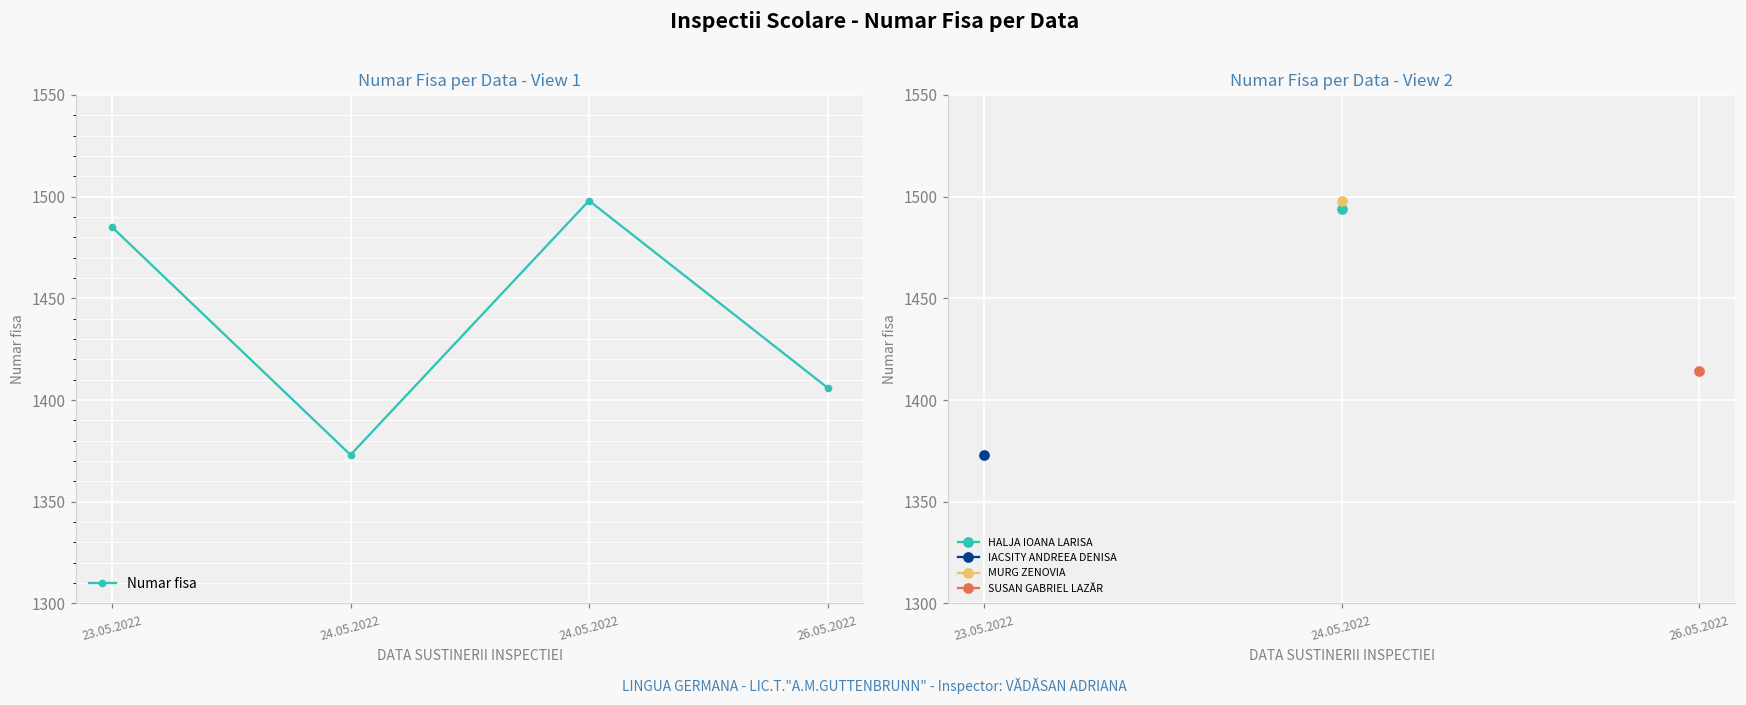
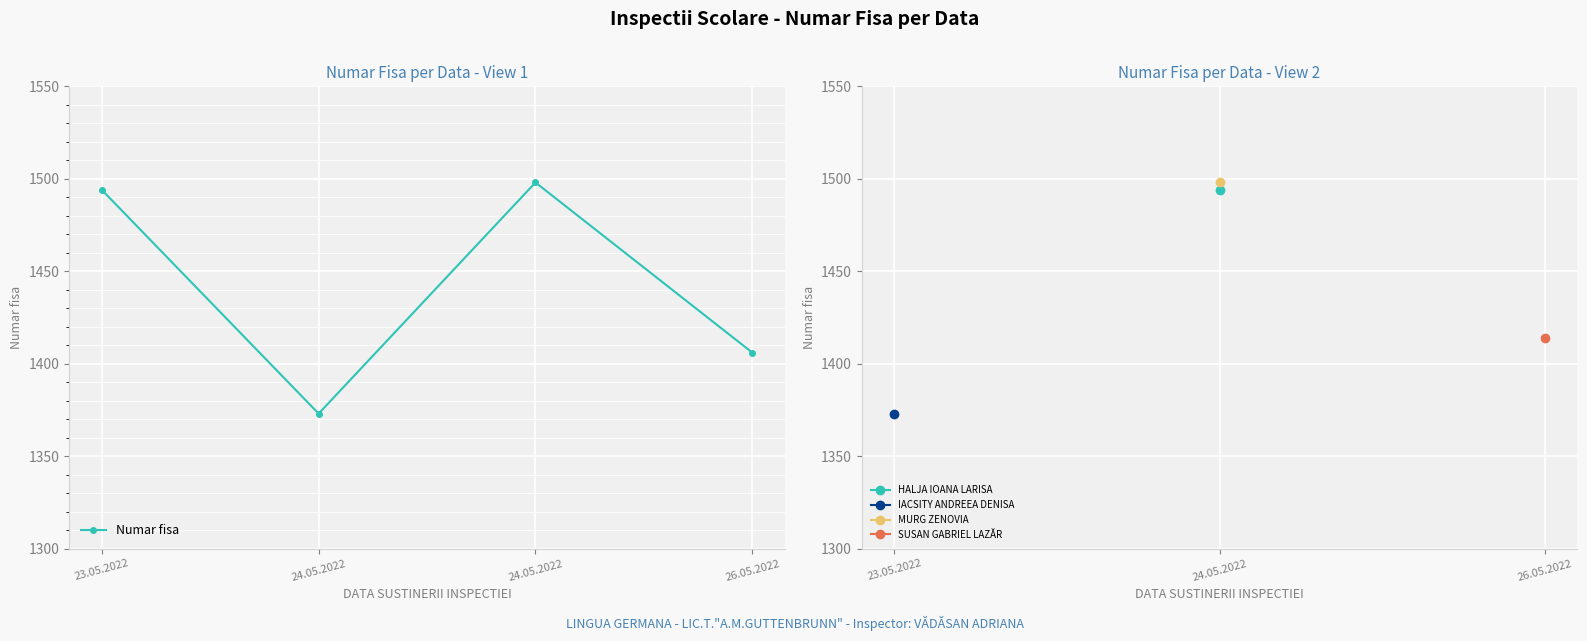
  {
    "Numar Fisa per Data - View 1": {
-     "23.05.2022": 1485,
+     "23.05.2022": 1494,
      "26.05.2022": 1406
    },
    "Numar Fisa per Data - View 2": {
      "HALJA IOANA LARISA": {
        "24.05.2022": 1494
      },
      "IACSITY ANDREEA DENISA": {
        "23.05.2022": 1373
      },
      "MURG ZENOVIA": {
        "24.05.2022": 1498
      },
      "SUSAN GABRIEL LAZĂR": {
        "26.05.2022": 1414
      }
    }
  }
